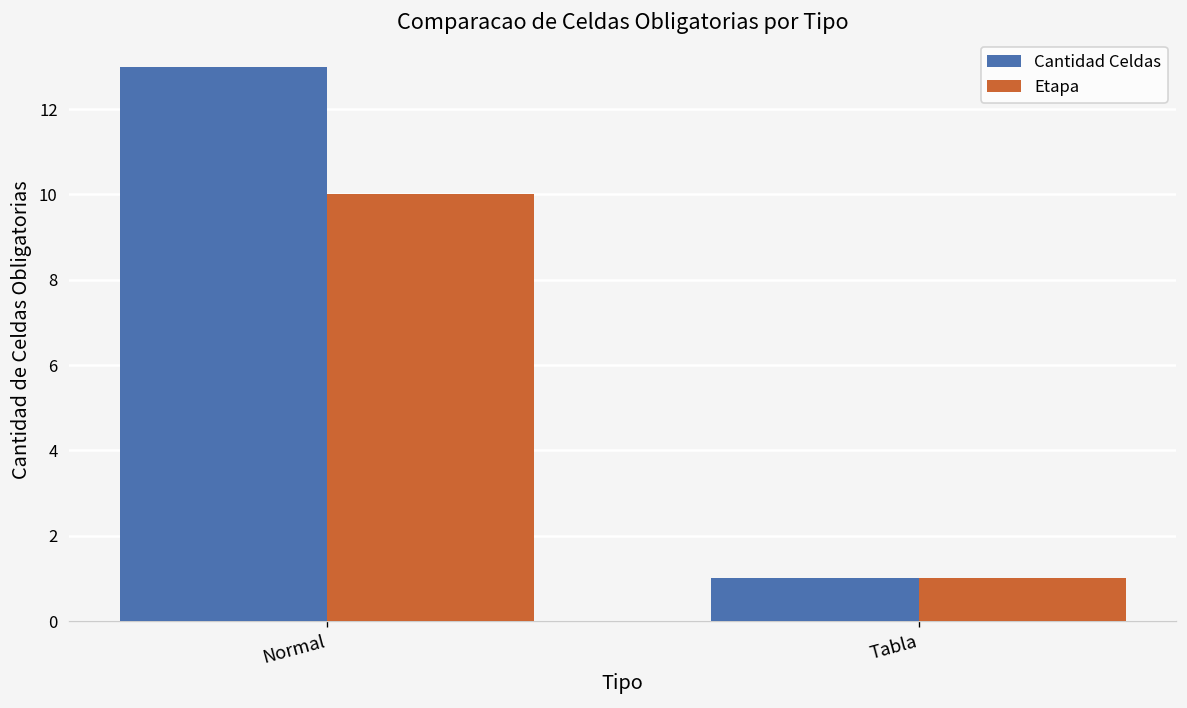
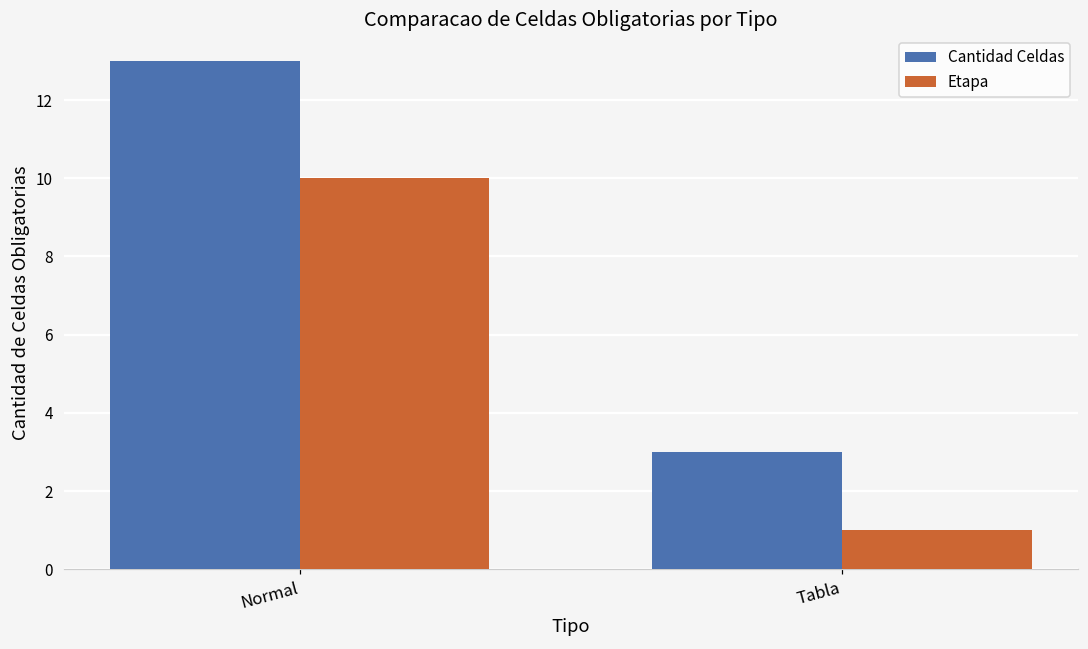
  {
    "Cantidad Celdas": {
      "Normal": 13,
-     "Tabla": 1
+     "Tabla": 3
    },
    "Etapa": {
      "Normal": 10,
      "Tabla": 1
    }
  }
